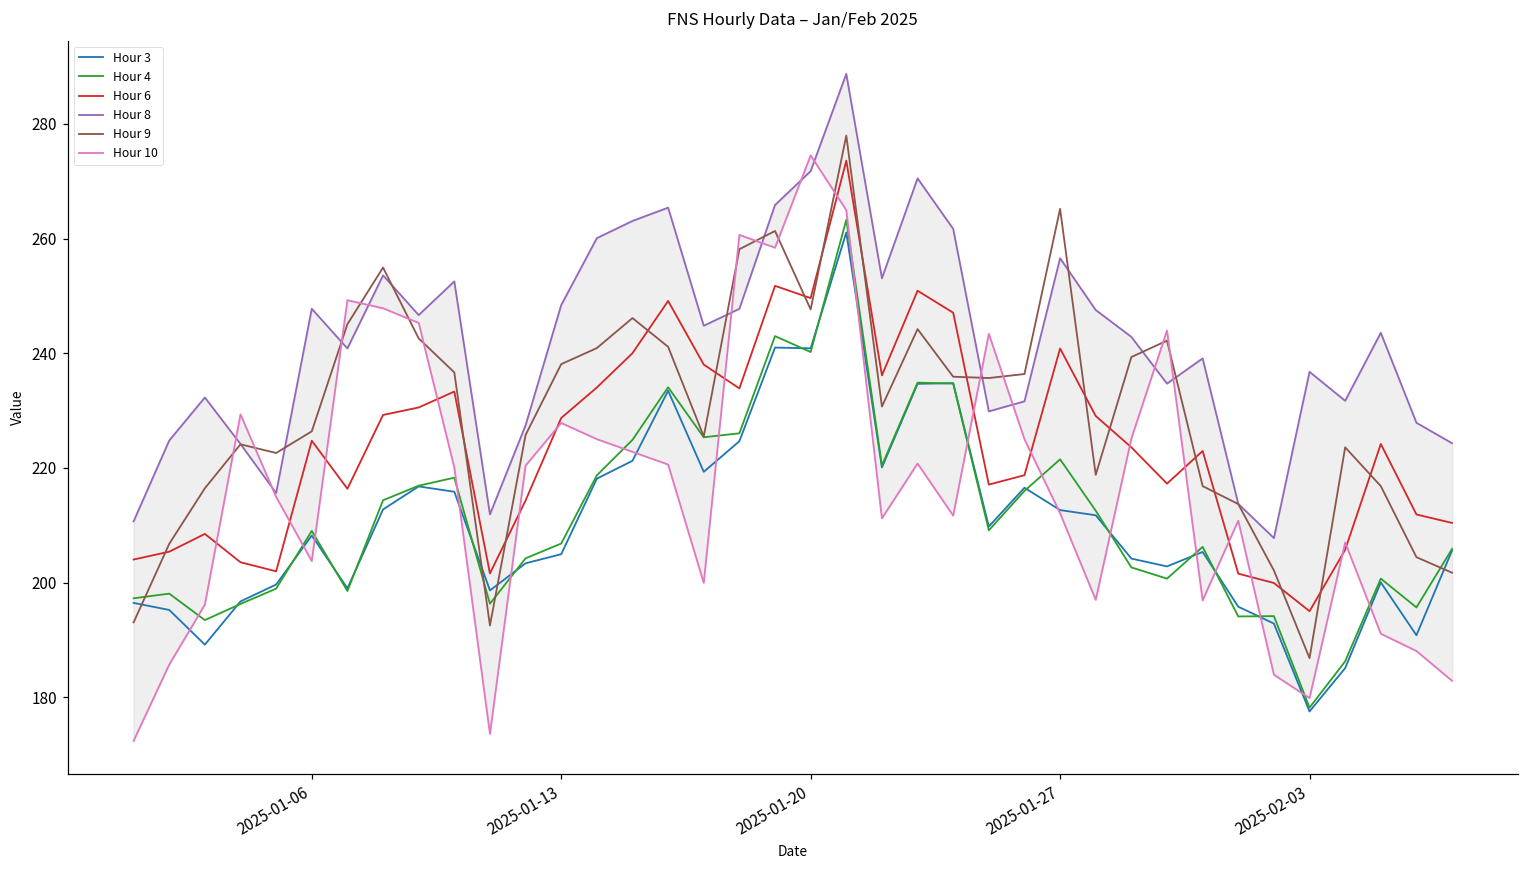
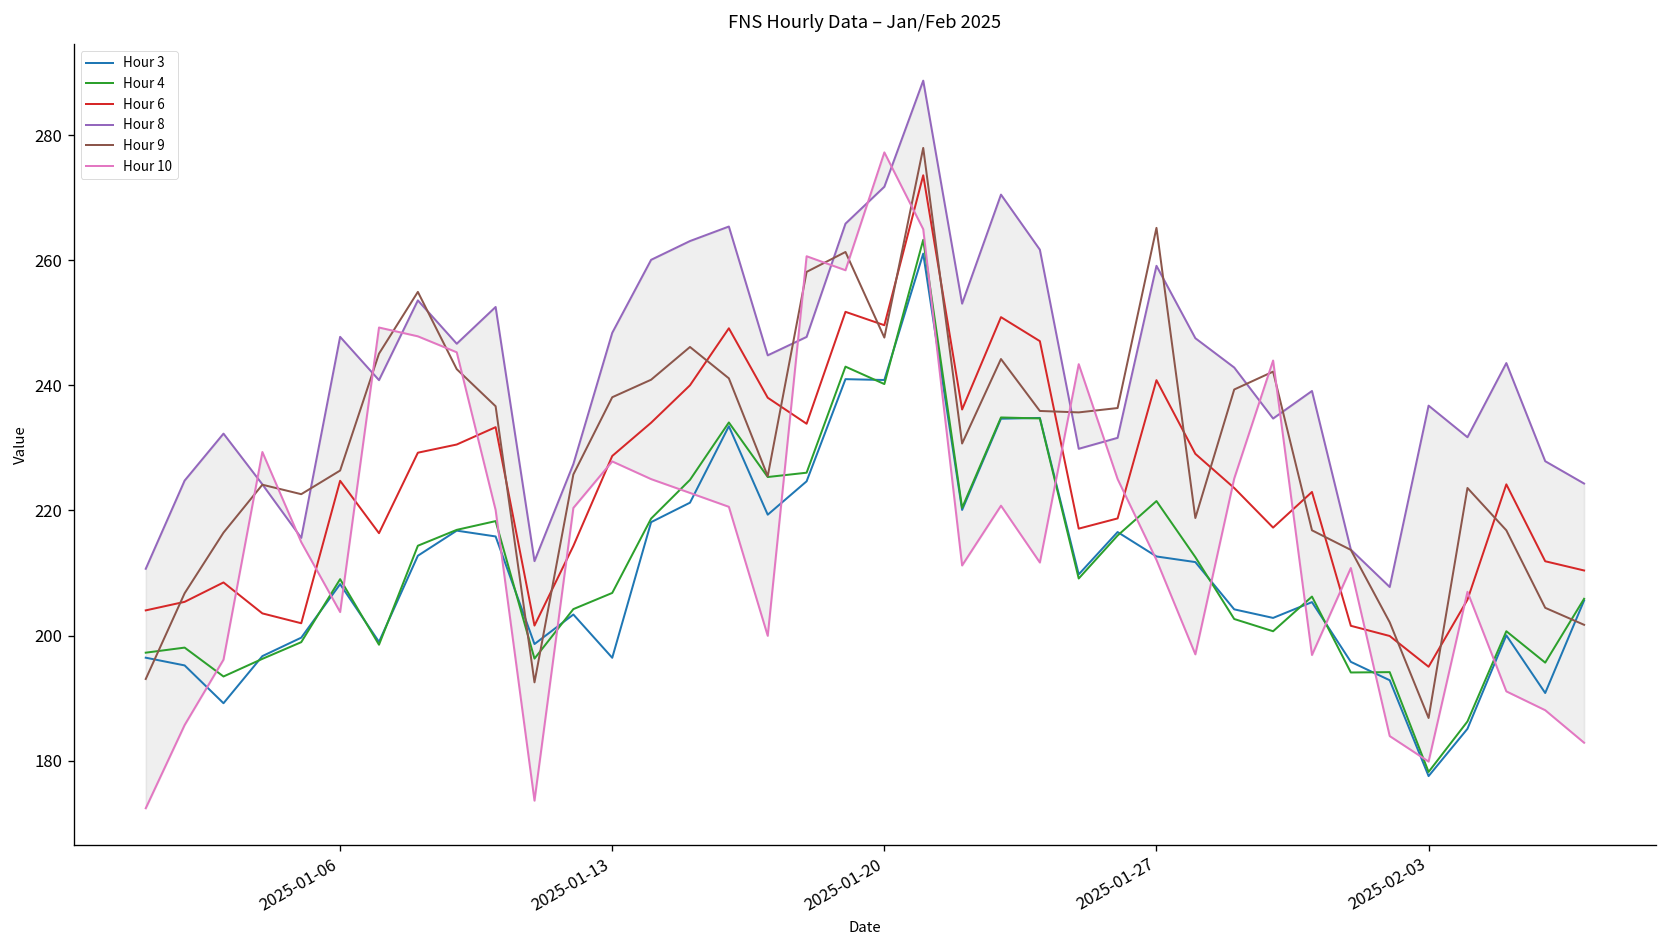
  {
    "Hour 3": {
      "2025-01-06": 208,
-     "2025-01-13": 205,
+     "2025-01-13": 196,
      "2025-01-20": 241,
      "2025-01-27": 213,
      "2025-02-03": 178
    },
    "Hour 4": {
      "2025-01-06": 209,
      "2025-01-13": 207,
      "2025-01-20": 240,
      "2025-01-27": 222,
      "2025-02-03": 178
    },
    "Hour 6": {
      "2025-01-06": 225,
      "2025-01-13": 229,
      "2025-01-20": 250,
      "2025-01-27": 241,
      "2025-02-03": 195
    },
    "Hour 8": {
      "2025-01-20": 272,
-     "2025-01-27": 257
+     "2025-01-27": 259
    },
    "Hour 9": {
      "2025-01-06": 226,
      "2025-01-13": 238,
      "2025-01-20": 248,
      "2025-01-27": 265,
      "2025-02-03": 187
    },
    "Hour 10": {
      "2025-01-06": 204,
      "2025-01-13": 228,
-     "2025-01-20": 274,
+     "2025-01-20": 277,
      "2025-01-27": 212,
      "2025-02-03": 180
    }
  }
